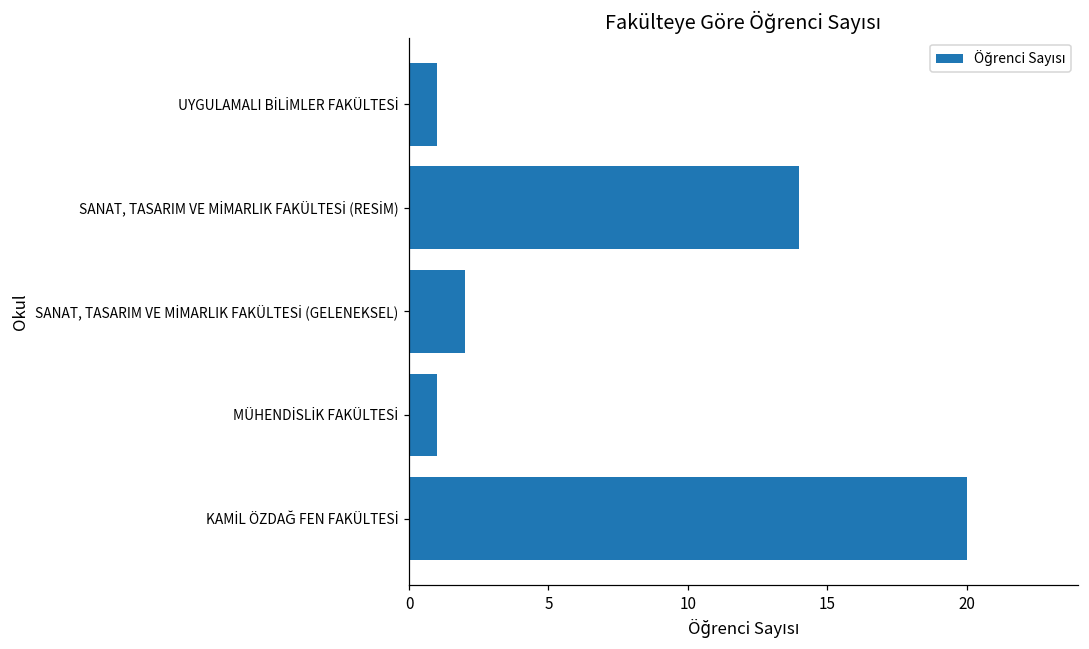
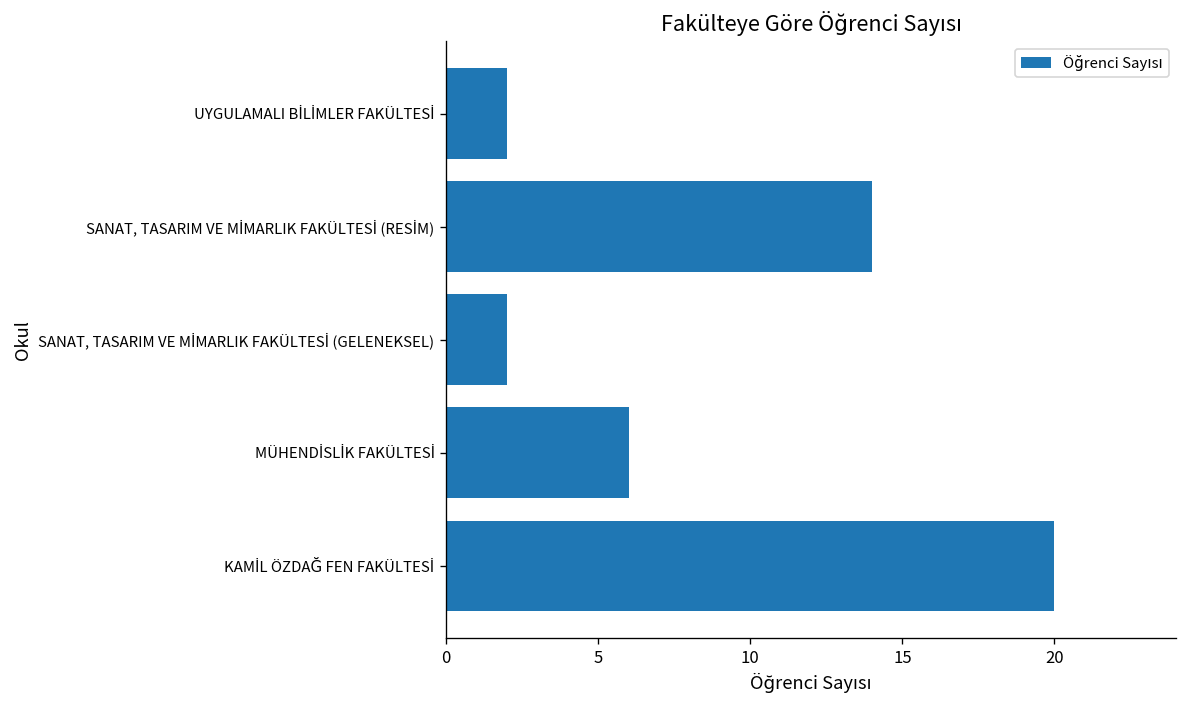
  {
-   "UYGULAMALI BİLİMLER FAKÜLTESİ": 1,
+   "UYGULAMALI BİLİMLER FAKÜLTESİ": 2,
    "SANAT, TASARIM VE MİMARLIK FAKÜLTESİ (RESİM)": 14,
    "SANAT, TASARIM VE MİMARLIK FAKÜLTESİ (GELENEKSEL)": 2,
-   "MÜHENDİSLİK FAKÜLTESİ": 1,
+   "MÜHENDİSLİK FAKÜLTESİ": 6,
    "KAMİL ÖZDAĞ FEN FAKÜLTESİ": 20
  }
